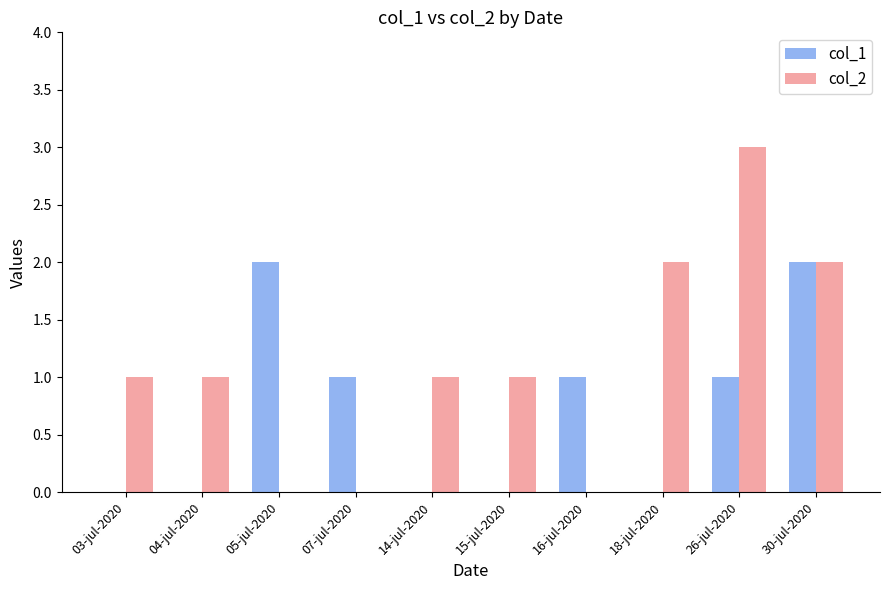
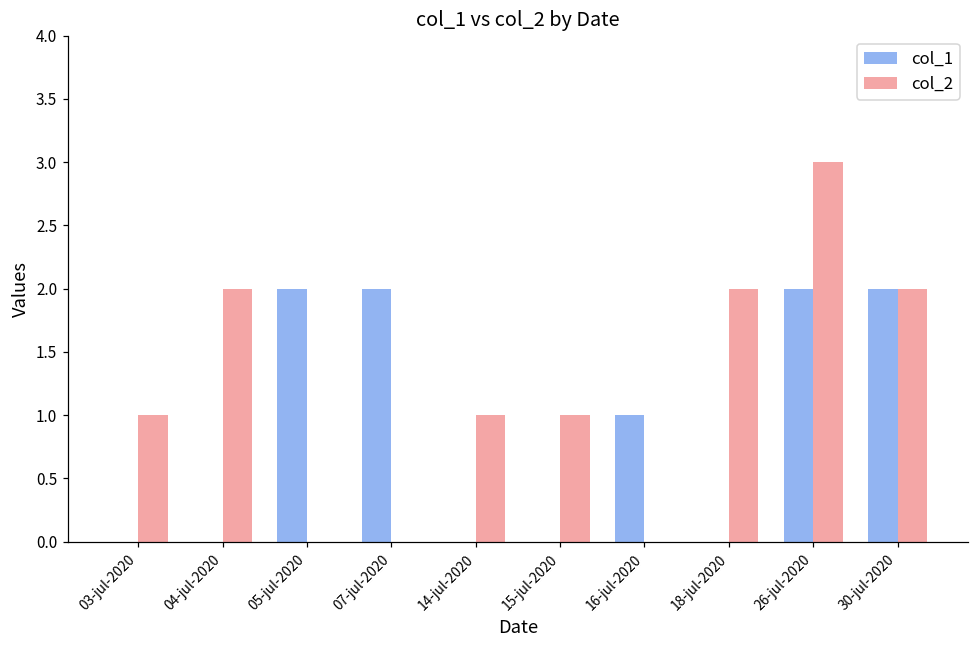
  {
    "col_1": {
      "03-jul-2020": 0,
      "04-jul-2020": 0,
      "05-jul-2020": 2,
-     "07-jul-2020": 1,
+     "07-jul-2020": 2,
      "14-jul-2020": 0,
      "15-jul-2020": 0,
      "16-jul-2020": 1,
      "18-jul-2020": 0,
-     "26-jul-2020": 1,
+     "26-jul-2020": 2,
      "30-jul-2020": 2
    },
    "col_2": {
      "03-jul-2020": 1,
-     "04-jul-2020": 1,
+     "04-jul-2020": 2,
      "05-jul-2020": 0,
      "07-jul-2020": 0,
      "14-jul-2020": 1,
      "15-jul-2020": 1,
      "16-jul-2020": 0,
      "18-jul-2020": 2,
      "26-jul-2020": 3,
      "30-jul-2020": 2
    }
  }
